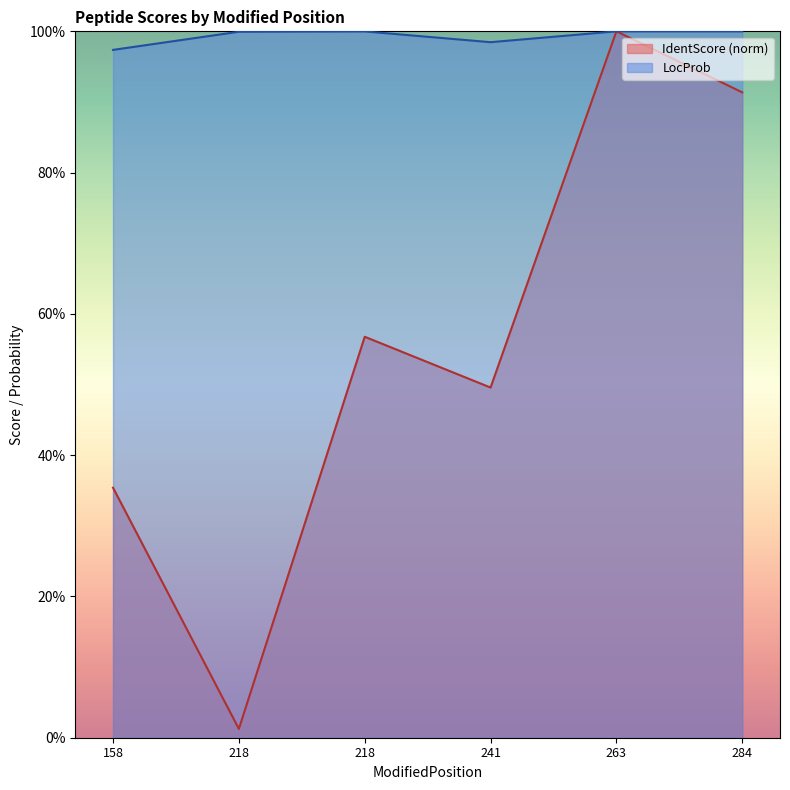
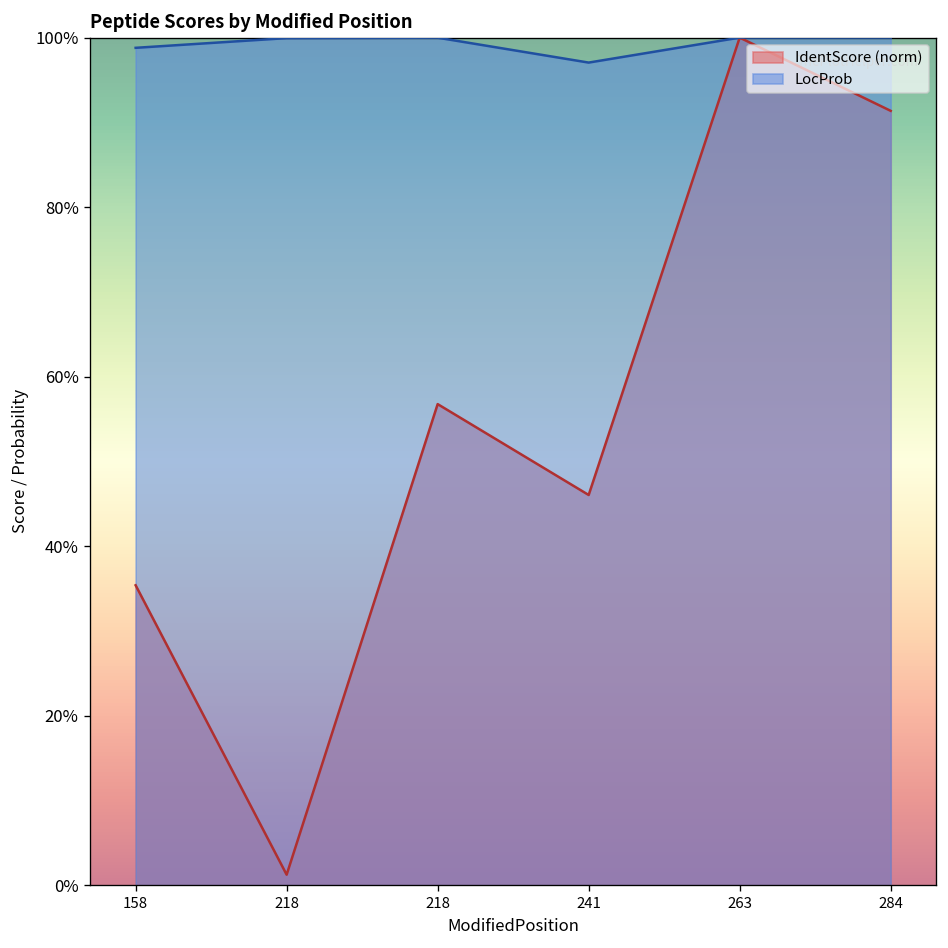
  {
    "IdentScore (norm)": {
      "158": "35%",
-     "241": "50%",
+     "241": "46%",
      "284": "91%"
    },
    "LocProb": {
-     "158": "97%",
-     "241": "98%",
+     "158": "99%",
+     "241": "97%",
      "284": "100%"
    }
  }
